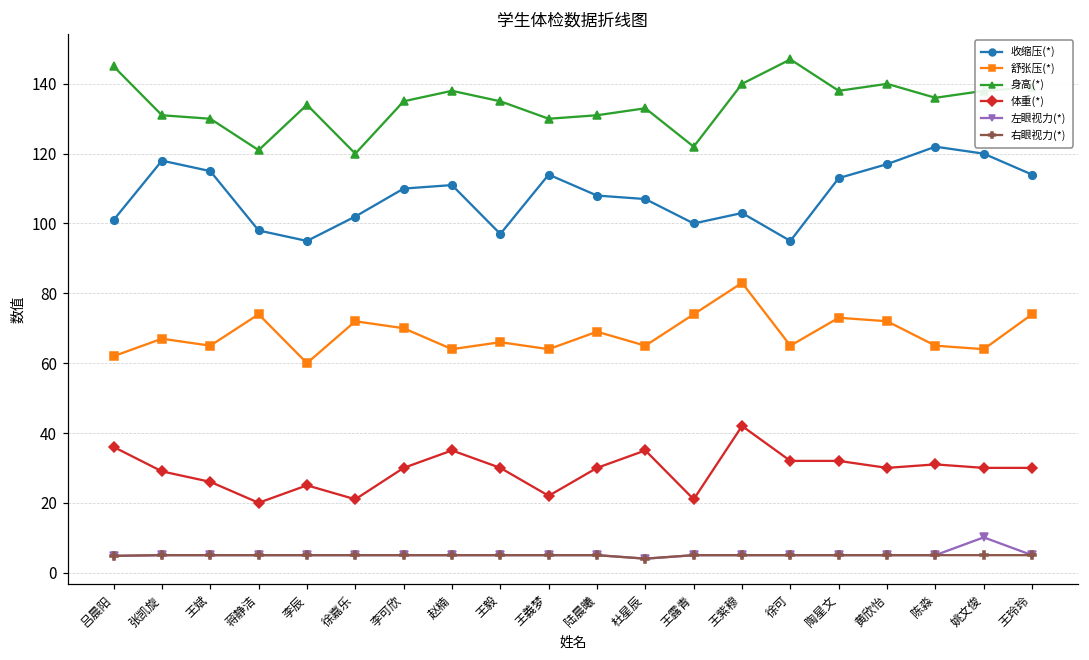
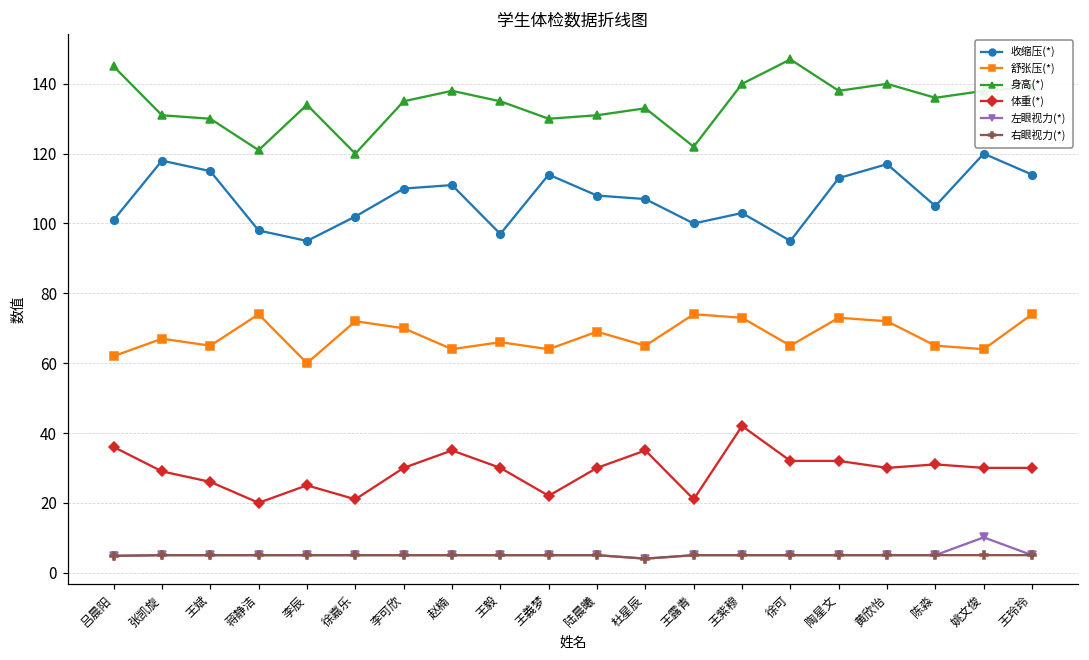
  {
    "收缩压(*)": {
      "吕晨阳": 101,
      "张凯旋": 118,
      "王斌": 115,
      "蒋静洁": 98,
      "李辰": 95,
      "徐嘉乐": 102,
      "李可欣": 110,
      "赵楠": 111,
      "王毅": 97,
      "王義梦": 114,
      "陆晨曦": 108,
      "杜星辰": 107,
      "王露青": 100,
      "王紫穆": 103,
      "徐可": 95,
      "陶星文": 113,
      "黄欣怡": 117,
-     "陈淼": 122,
+     "陈淼": 105,
      "姚文俊": 120,
      "王玲玲": 114
    },
    "舒张压(*)": {
      "吕晨阳": 62,
      "张凯旋": 67,
      "王斌": 65,
      "蒋静洁": 74,
      "李辰": 60,
      "徐嘉乐": 72,
      "李可欣": 70,
      "赵楠": 64,
      "王毅": 66,
      "王義梦": 64,
      "陆晨曦": 69,
      "杜星辰": 65,
      "王露青": 74,
-     "王紫穆": 83,
+     "王紫穆": 73,
      "徐可": 65,
      "陶星文": 73,
      "黄欣怡": 72,
      "陈淼": 65,
      "姚文俊": 64,
      "王玲玲": 74
    },
    "身高(*)": {
      "吕晨阳": 145,
      "张凯旋": 131,
      "王斌": 130,
      "蒋静洁": 121,
      "李辰": 134,
      "徐嘉乐": 120,
      "李可欣": 135,
      "赵楠": 138,
      "王毅": 135,
      "王義梦": 130,
      "陆晨曦": 131,
      "杜星辰": 133,
      "王露青": 122,
      "王紫穆": 140,
      "徐可": 147,
      "陶星文": 138,
      "黄欣怡": 140,
      "陈淼": 136
    },
    "体重(*)": {
      "吕晨阳": 36,
      "张凯旋": 29,
      "王斌": 26,
      "蒋静洁": 20,
      "李辰": 25,
      "徐嘉乐": 21,
      "李可欣": 30,
      "赵楠": 35,
      "王毅": 30,
      "王義梦": 22,
      "陆晨曦": 30,
      "杜星辰": 35,
      "王露青": 21,
      "王紫穆": 42,
      "徐可": 32,
      "陶星文": 32,
      "黄欣怡": 30,
      "陈淼": 31,
      "姚文俊": 30,
      "王玲玲": 30
    },
    "左眼视力(*)": {
      "姚文俊": 10
    },
    "右眼视力(*)": {
      "姚文俊": 5
    }
  }
